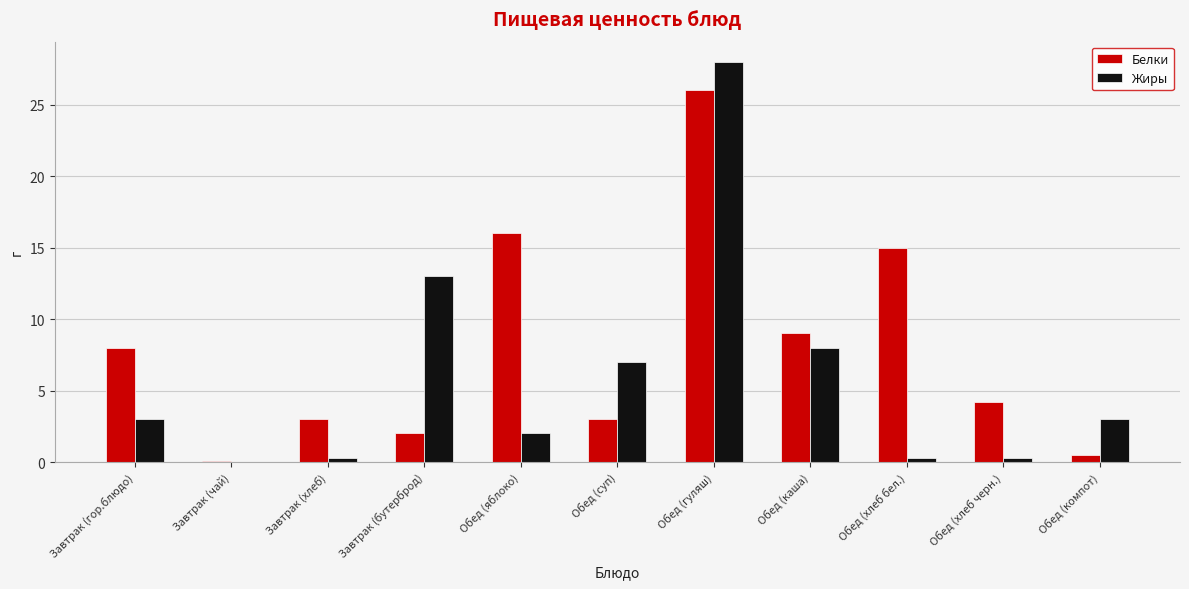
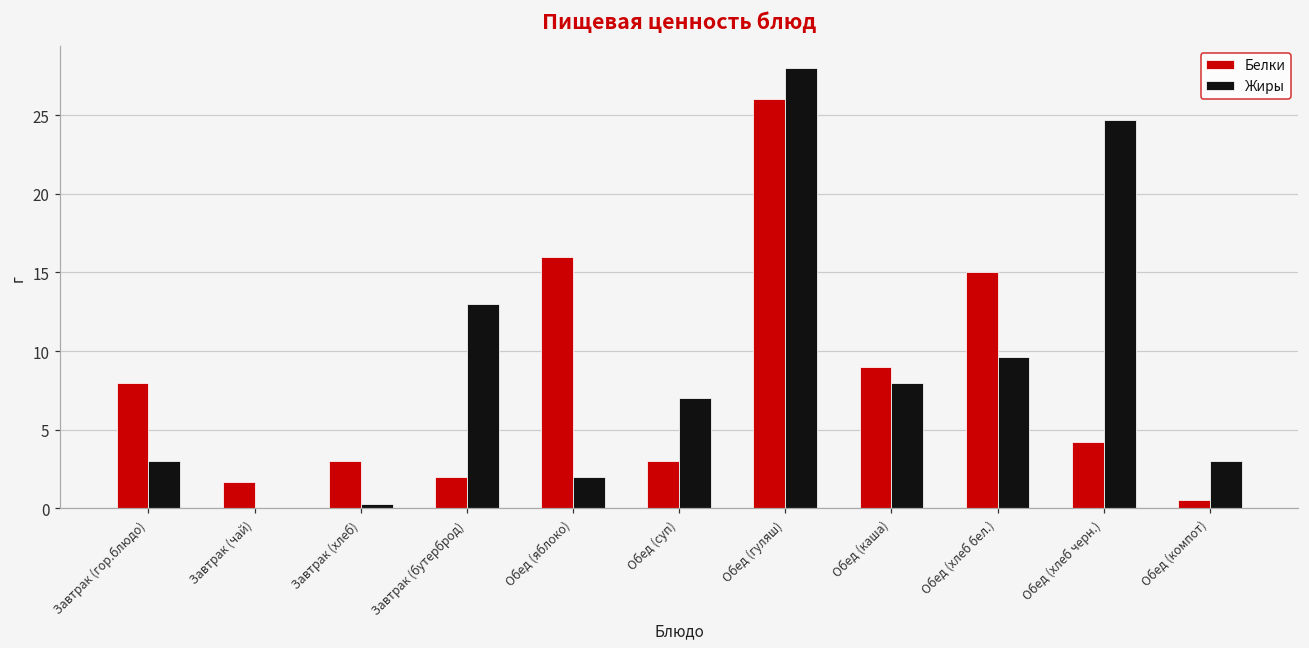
  {
    "Белки": {
      "Завтрак (гор.блюдо)": 8.0,
-     "Завтрак (чай)": 0.1,
+     "Завтрак (чай)": 1.7,
      "Завтрак (хлеб)": 3.0,
      "Завтрак (бутерброд)": 2.0,
      "Обед (яблоко)": 16.0,
      "Обед (суп)": 3.0,
      "Обед (гуляш)": 26.0,
      "Обед (каша)": 9.0,
      "Обед (хлеб бел.)": 15.0,
      "Обед (хлеб черн.)": 4.2,
      "Обед (компот)": 0.5
    },
    "Жиры": {
      "Завтрак (гор.блюдо)": 3.0,
      "Завтрак (чай)": 0.0,
      "Завтрак (хлеб)": 0.3,
      "Завтрак (бутерброд)": 13.0,
      "Обед (яблоко)": 2.0,
      "Обед (суп)": 7.0,
      "Обед (гуляш)": 28.0,
      "Обед (каша)": 8.0,
-     "Обед (хлеб бел.)": 0.3,
-     "Обед (хлеб черн.)": 0.3,
+     "Обед (хлеб бел.)": 9.6,
+     "Обед (хлеб черн.)": 24.7,
      "Обед (компот)": 3.0
    }
  }
